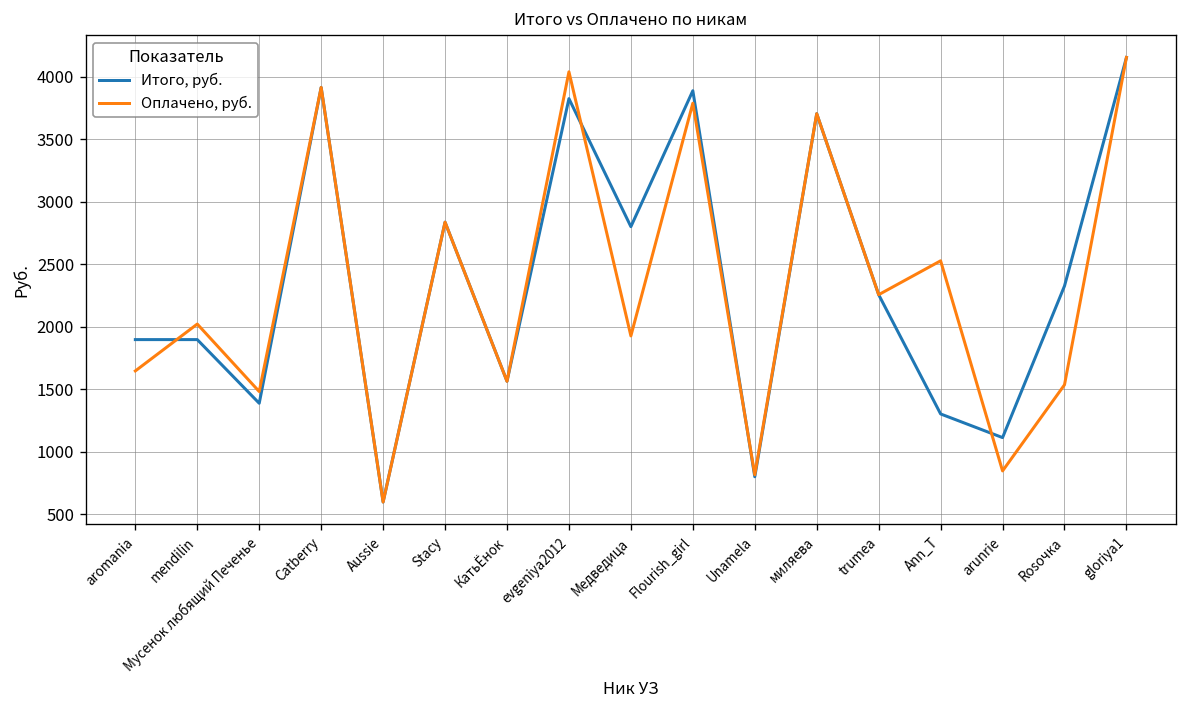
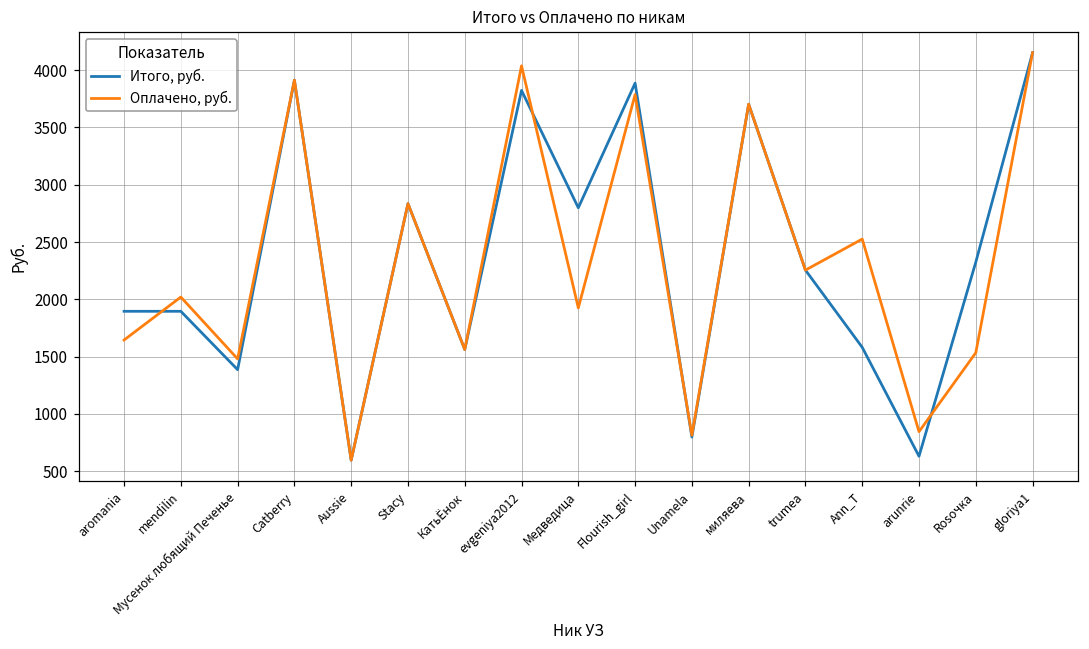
  {
    "Итого, руб.": {
      "aromania": 1900,
      "mendilin": 1900,
      "Мусенок любящий Печенье": 1390,
      "evgeniya2012": 3820,
      "Медведица": 2800,
      "Flourish_girl": 3890,
-     "Ann_T": 1300,
-     "arunrie": 1110,
+     "Ann_T": 1580,
+     "arunrie": 630,
      "Rosочка": 2320
    },
    "Оплачено, руб.": {
      "aromania": 1650,
      "mendilin": 2020,
      "Мусенок любящий Печенье": 1480,
      "evgeniya2012": 4040,
      "Медведица": 1930,
      "Flourish_girl": 3790,
      "Ann_T": 2530,
      "arunrie": 850,
      "Rosочка": 1530
    }
  }
